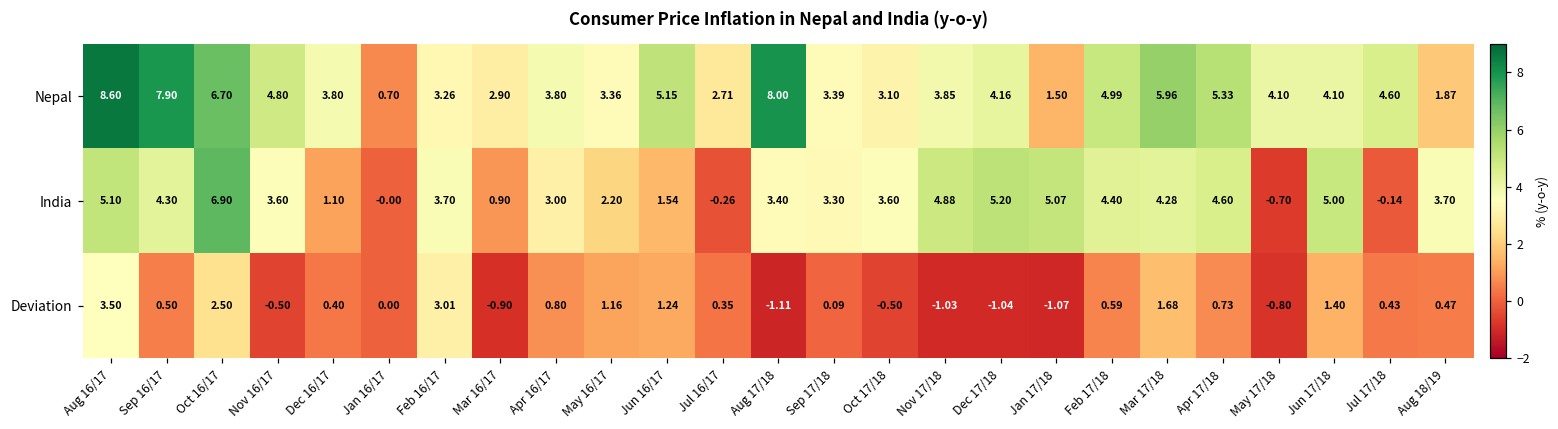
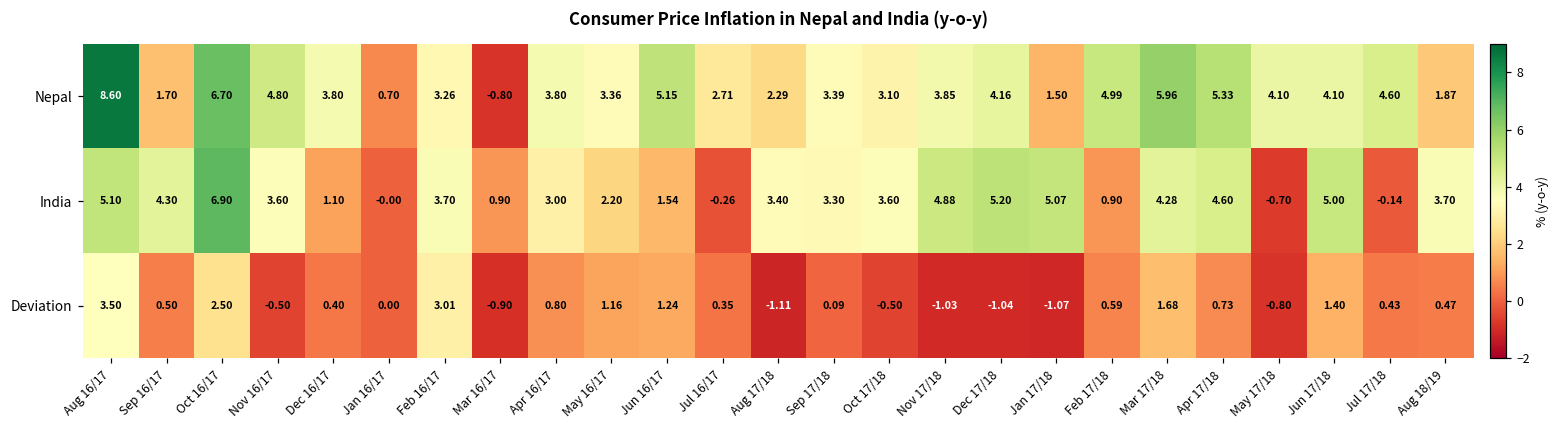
  {
    "Nepal": {
      "Aug 16/17": 8.60,
-     "Sep 16/17": 7.90,
+     "Sep 16/17": 1.70,
      "Oct 16/17": 6.70,
      "Nov 16/17": 4.80,
      "Dec 16/17": 3.80,
      "Jan 16/17": 0.70,
      "Feb 16/17": 3.26,
-     "Mar 16/17": 2.90,
+     "Mar 16/17": -0.80,
      "Apr 16/17": 3.80,
      "May 16/17": 3.36,
      "Jun 16/17": 5.15,
      "Jul 16/17": 2.71,
-     "Aug 17/18": 8.00,
+     "Aug 17/18": 2.29,
      "Sep 17/18": 3.39,
      "Oct 17/18": 3.10,
      "Nov 17/18": 3.85,
      "Dec 17/18": 4.16,
      "Jan 17/18": 1.50,
      "Feb 17/18": 4.99,
      "Mar 17/18": 5.96,
      "Apr 17/18": 5.33,
      "May 17/18": 4.10,
      "Jun 17/18": 4.10,
      "Jul 17/18": 4.60,
      "Aug 18/19": 1.87
    },
    "India": {
      "Aug 16/17": 5.10,
      "Sep 16/17": 4.30,
      "Oct 16/17": 6.90,
      "Nov 16/17": 3.60,
      "Dec 16/17": 1.10,
      "Jan 16/17": -0.00,
      "Feb 16/17": 3.70,
      "Mar 16/17": 0.90,
      "Apr 16/17": 3.00,
      "May 16/17": 2.20,
      "Jun 16/17": 1.54,
      "Jul 16/17": -0.26,
      "Aug 17/18": 3.40,
      "Sep 17/18": 3.30,
      "Oct 17/18": 3.60,
      "Nov 17/18": 4.88,
      "Dec 17/18": 5.20,
      "Jan 17/18": 5.07,
-     "Feb 17/18": 4.40,
+     "Feb 17/18": 0.90,
      "Mar 17/18": 4.28,
      "Apr 17/18": 4.60,
      "May 17/18": -0.70,
      "Jun 17/18": 5.00,
      "Jul 17/18": -0.14,
      "Aug 18/19": 3.70
    },
    "Deviation": {
      "Aug 16/17": 3.50,
      "Sep 16/17": 0.50,
      "Oct 16/17": 2.50,
      "Nov 16/17": -0.50,
      "Dec 16/17": 0.40,
      "Jan 16/17": 0.00,
      "Feb 16/17": 3.01,
      "Mar 16/17": -0.90,
      "Apr 16/17": 0.80,
      "May 16/17": 1.16,
      "Jun 16/17": 1.24,
      "Jul 16/17": 0.35,
      "Aug 17/18": -1.11,
      "Sep 17/18": 0.09,
      "Oct 17/18": -0.50,
      "Nov 17/18": -1.03,
      "Dec 17/18": -1.04,
      "Jan 17/18": -1.07,
      "Feb 17/18": 0.59,
      "Mar 17/18": 1.68,
      "Apr 17/18": 0.73,
      "May 17/18": -0.80,
      "Jun 17/18": 1.40,
      "Jul 17/18": 0.43,
      "Aug 18/19": 0.47
    }
  }
